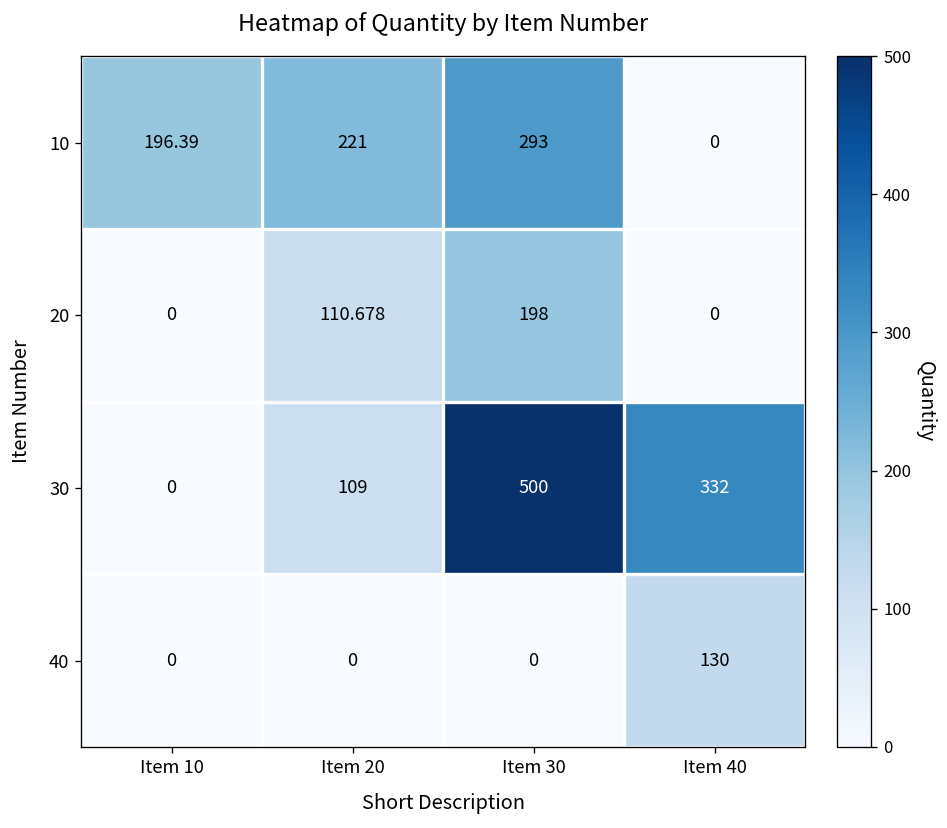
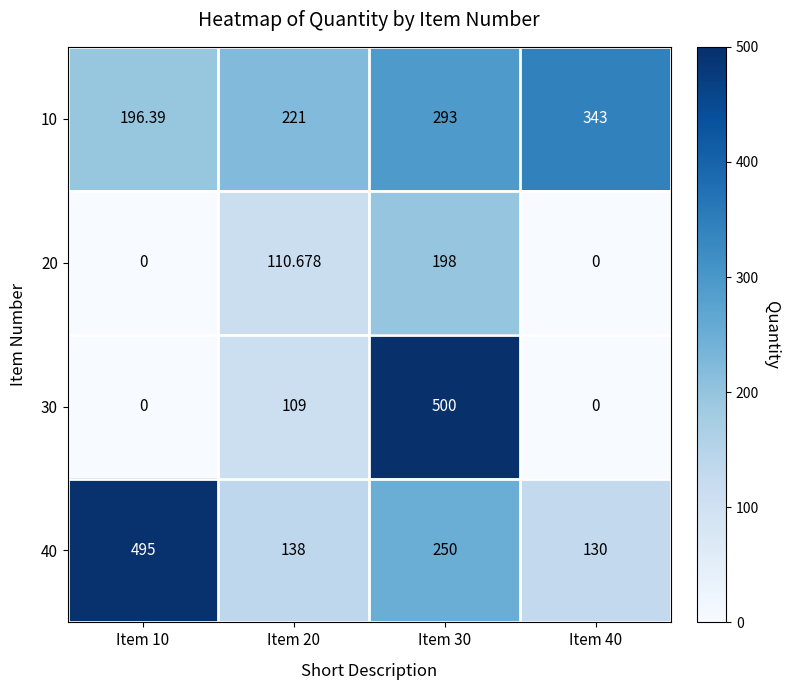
  {
    "10": {
      "Item 10": 196.39,
      "Item 20": 221,
      "Item 30": 293,
-     "Item 40": 0
+     "Item 40": 343
    },
    "20": {
      "Item 10": 0,
      "Item 20": 110.678,
      "Item 30": 198,
      "Item 40": 0
    },
    "30": {
      "Item 10": 0,
      "Item 20": 109,
      "Item 30": 500,
-     "Item 40": 332
+     "Item 40": 0
    },
    "40": {
-     "Item 10": 0,
-     "Item 20": 0,
-     "Item 30": 0,
+     "Item 10": 495,
+     "Item 20": 138,
+     "Item 30": 250,
      "Item 40": 130
    }
  }
